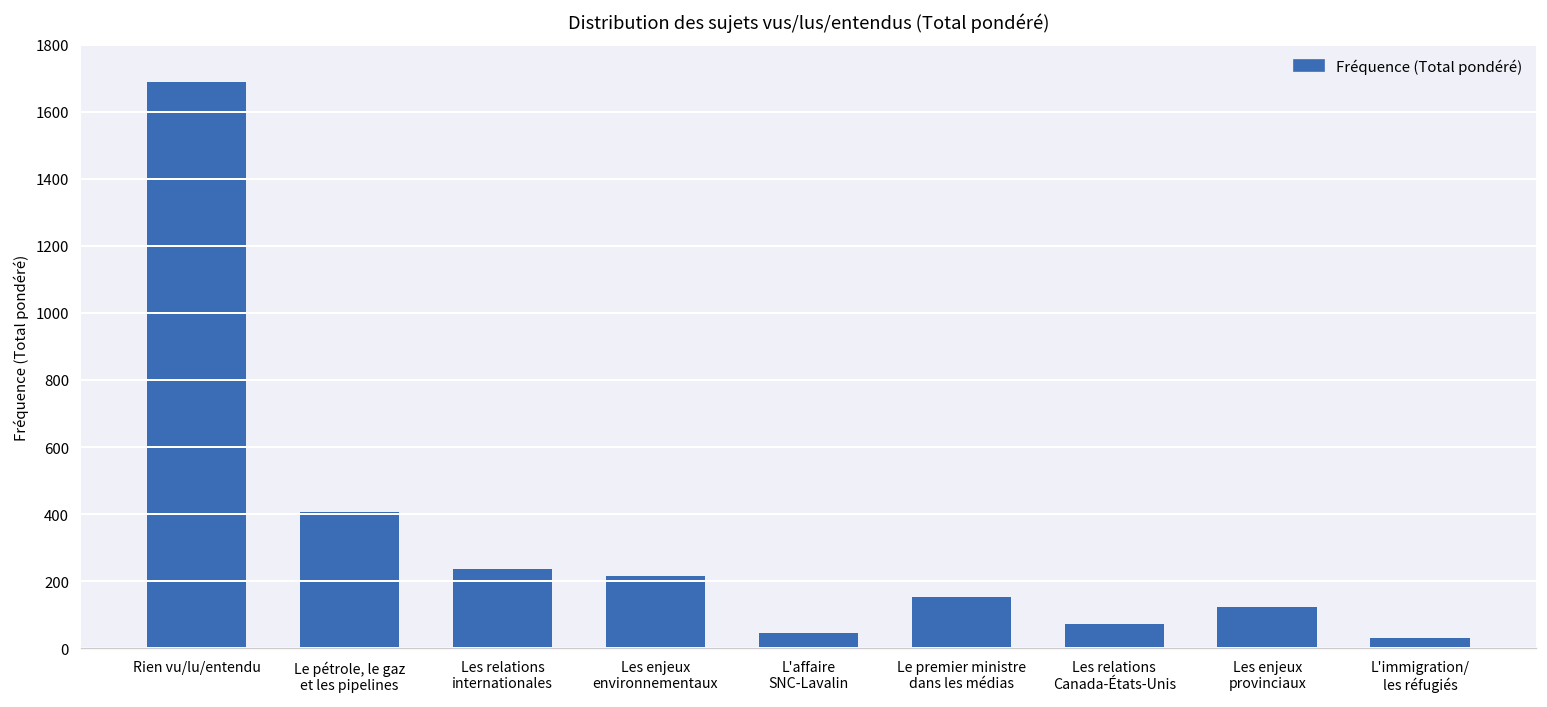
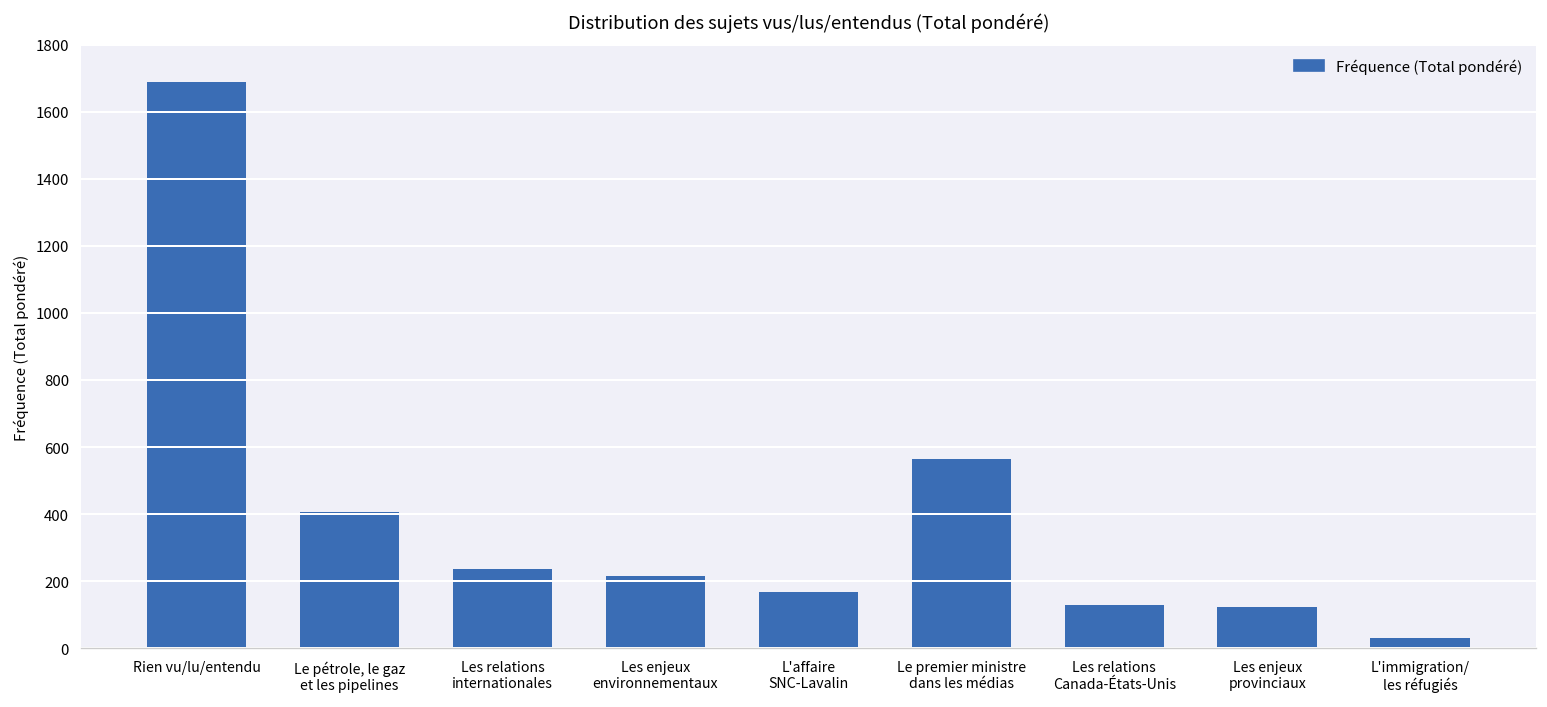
  {
    "Rien vu/lu/entendu": 1690,
    "Le pétrole, le gaz et les pipelines": 410,
    "Les relations internationales": 240,
    "Les enjeux environnementaux": 220,
-   "L'affaire SNC-Lavalin": 50,
-   "Le premier ministre dans les médias": 150,
-   "Les relations Canada-États-Unis": 70,
+   "L'affaire SNC-Lavalin": 170,
+   "Le premier ministre dans les médias": 560,
+   "Les relations Canada-États-Unis": 130,
    "Les enjeux provinciaux": 120,
    "L'immigration/ les réfugiés": 30
  }
